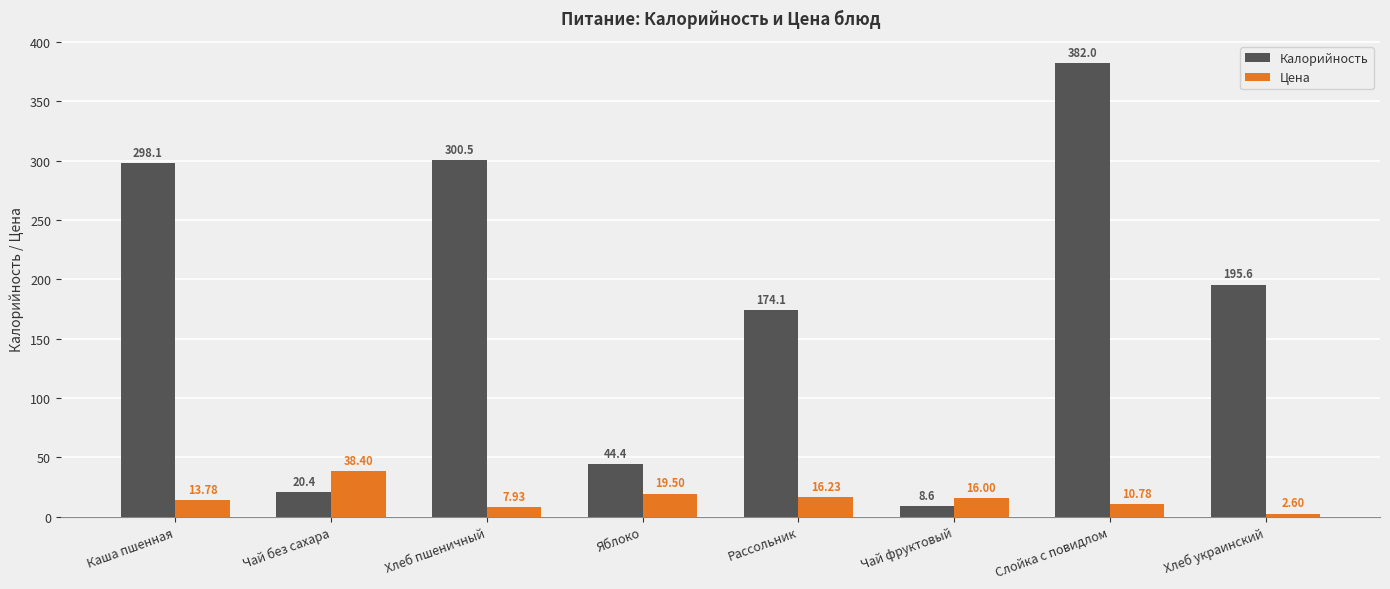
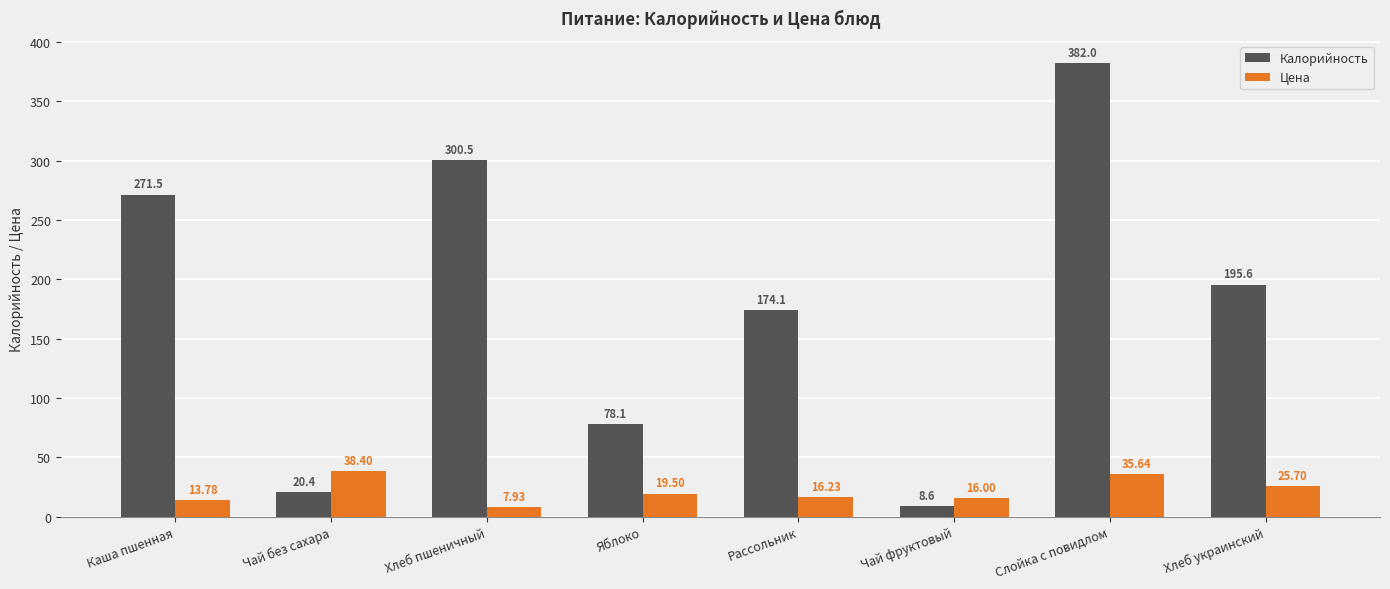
  {
    "Калорийность": {
-     "Каша пшенная": 298.1,
+     "Каша пшенная": 271.5,
      "Чай без сахара": 20.4,
      "Хлеб пшеничный": 300.5,
-     "Яблоко": 44.4,
+     "Яблоко": 78.1,
      "Рассольник": 174.1,
      "Чай фруктовый": 8.6,
      "Слойка с повидлом": 382.0,
      "Хлеб украинский": 195.6
    },
    "Цена": {
      "Каша пшенная": 13.78,
      "Чай без сахара": 38.40,
      "Хлеб пшеничный": 7.93,
      "Яблоко": 19.50,
      "Рассольник": 16.23,
      "Чай фруктовый": 16.00,
-     "Слойка с повидлом": 10.78,
-     "Хлеб украинский": 2.60
+     "Слойка с повидлом": 35.64,
+     "Хлеб украинский": 25.70
    }
  }
